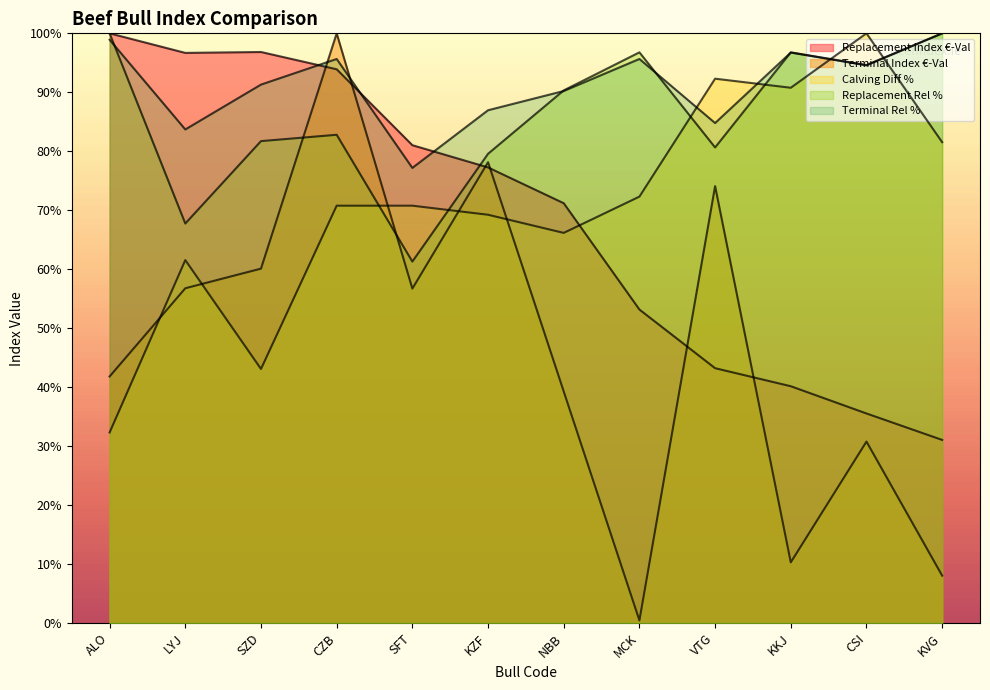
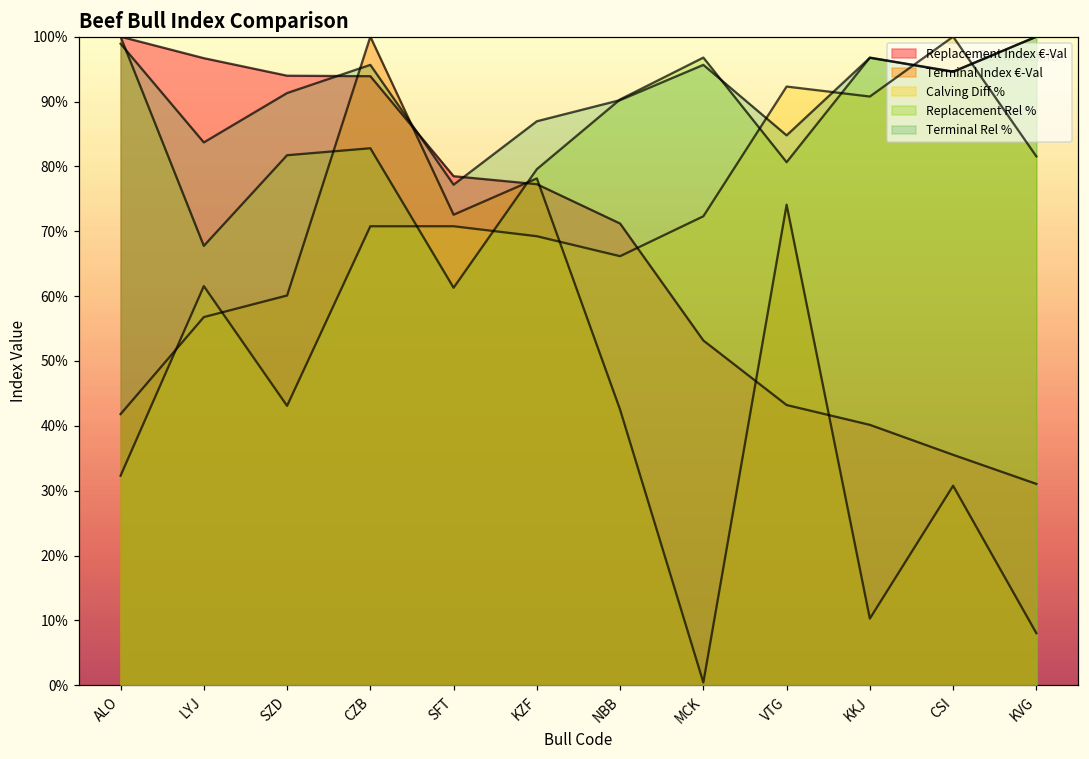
  {
    "Replacement Index €-Val": {
      "LYJ": "97%",
-     "SZD": "97%",
+     "SZD": "94%",
      "CZB": "94%",
-     "SFT": "81%",
+     "SFT": "78%",
      "KZF": "77%",
      "NBB": "71%",
      "MCK": "53%",
      "VTG": "43%",
      "KKJ": "40%",
      "CSI": "36%",
      "KVG": "31%"
    },
    "Terminal Index €-Val": {
      "ALO": "42%",
      "LYJ": "57%",
      "SZD": "60%",
      "CZB": "100%",
-     "SFT": "57%",
+     "SFT": "73%",
      "KZF": "78%",
-     "NBB": "39%",
+     "NBB": "42%",
      "MCK": "0%",
      "VTG": "74%",
      "KKJ": "10%",
      "CSI": "31%",
      "KVG": "8%"
    }
  }
